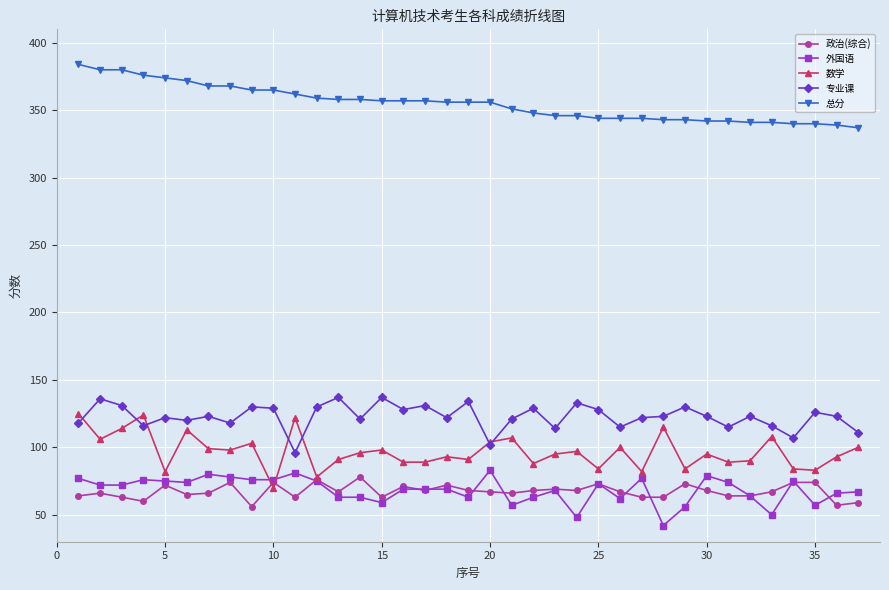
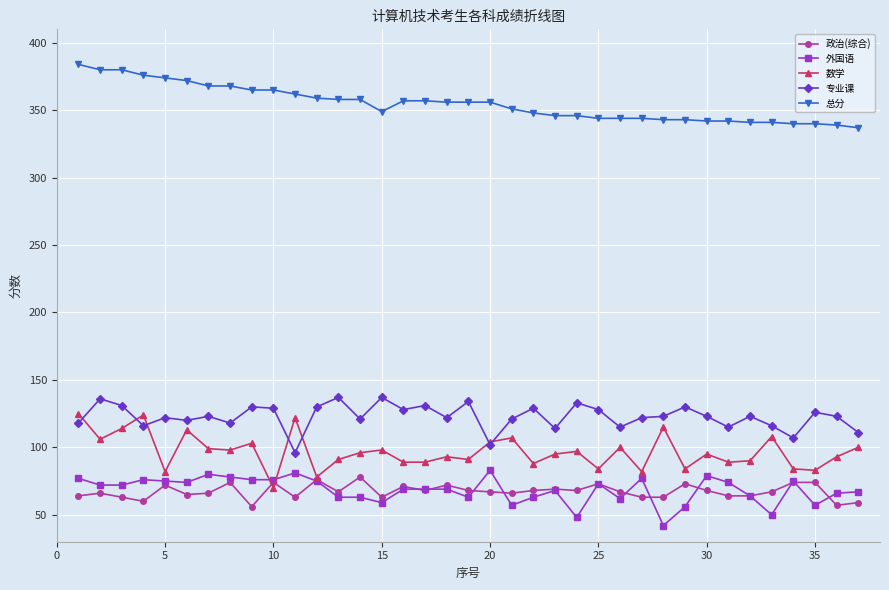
  {
    "数学": {
      "5": 82,
      "10": 70,
      "15": 98,
      "20": 104,
      "25": 84,
      "30": 95,
      "35": 83
    },
    "总分": {
      "5": 374,
      "10": 365,
-     "15": 357,
+     "15": 349,
      "20": 356,
      "25": 344,
      "30": 342,
      "35": 340
    }
  }
